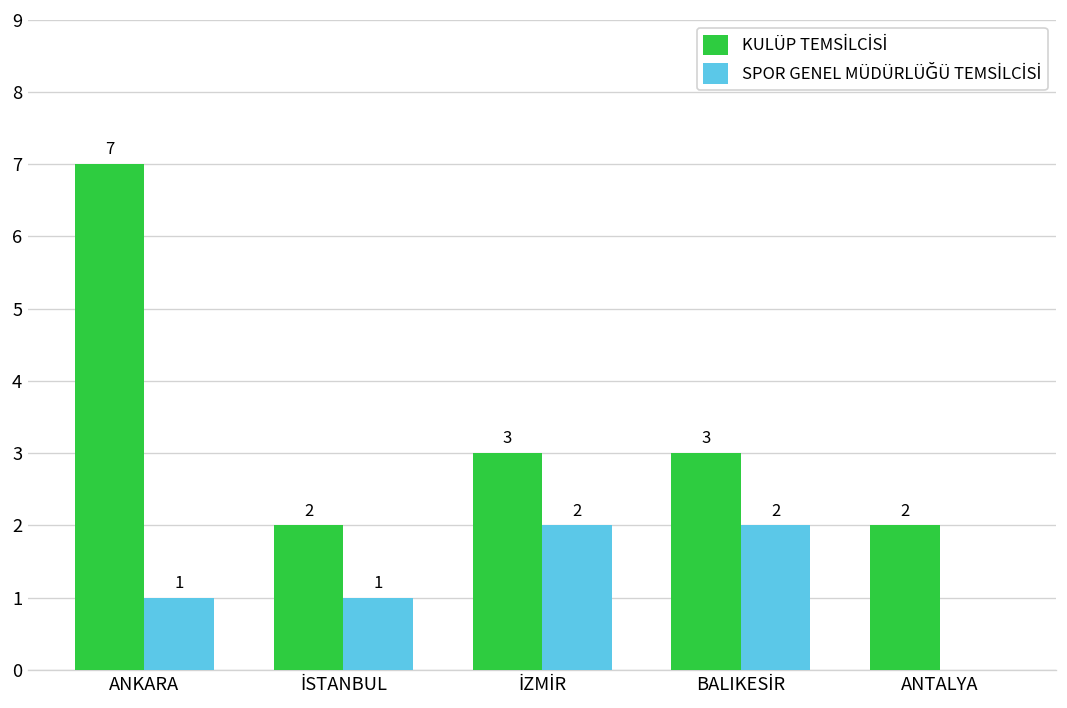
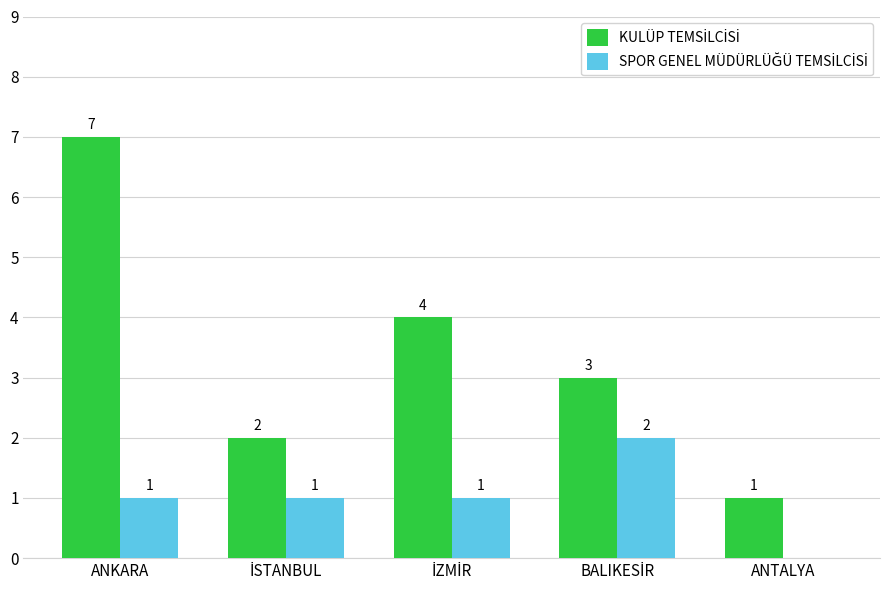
  {
    "KULÜP TEMSİLCİSİ": {
      "ANKARA": 7,
      "İSTANBUL": 2,
-     "İZMİR": 3,
+     "İZMİR": 4,
      "BALIKESİR": 3,
-     "ANTALYA": 2
+     "ANTALYA": 1
    },
    "SPOR GENEL MÜDÜRLÜĞÜ TEMSİLCİSİ": {
      "ANKARA": 1,
      "İSTANBUL": 1,
-     "İZMİR": 2,
+     "İZMİR": 1,
      "BALIKESİR": 2
    }
  }
